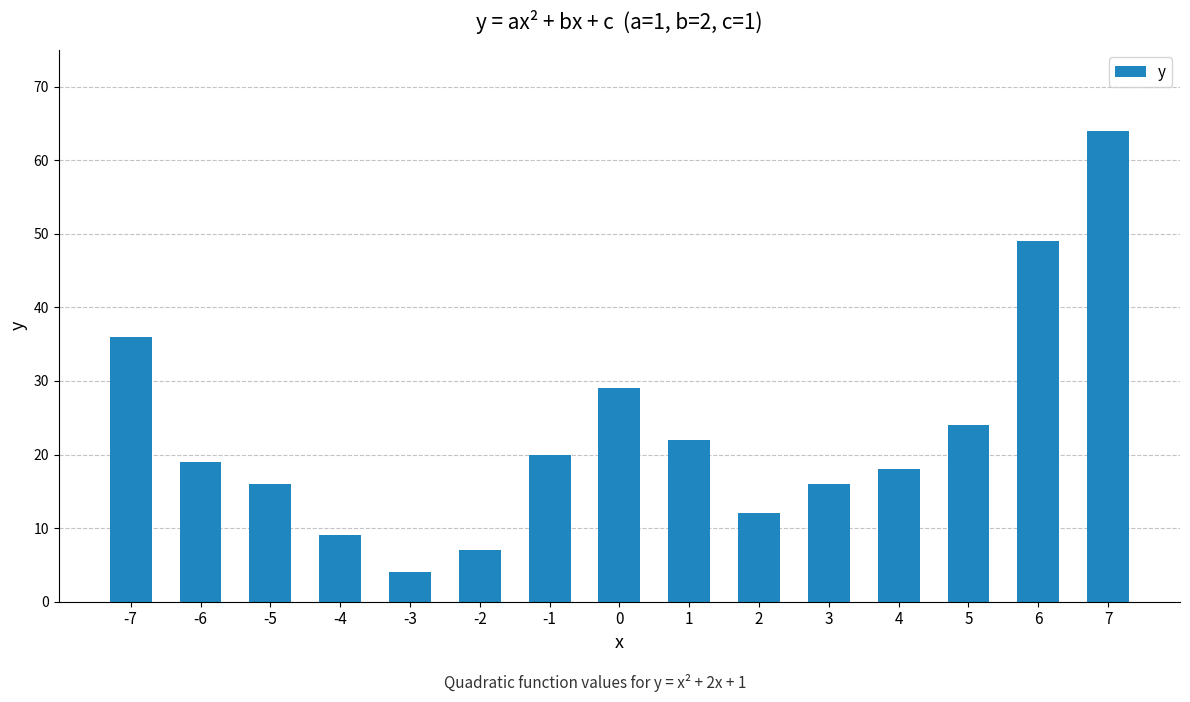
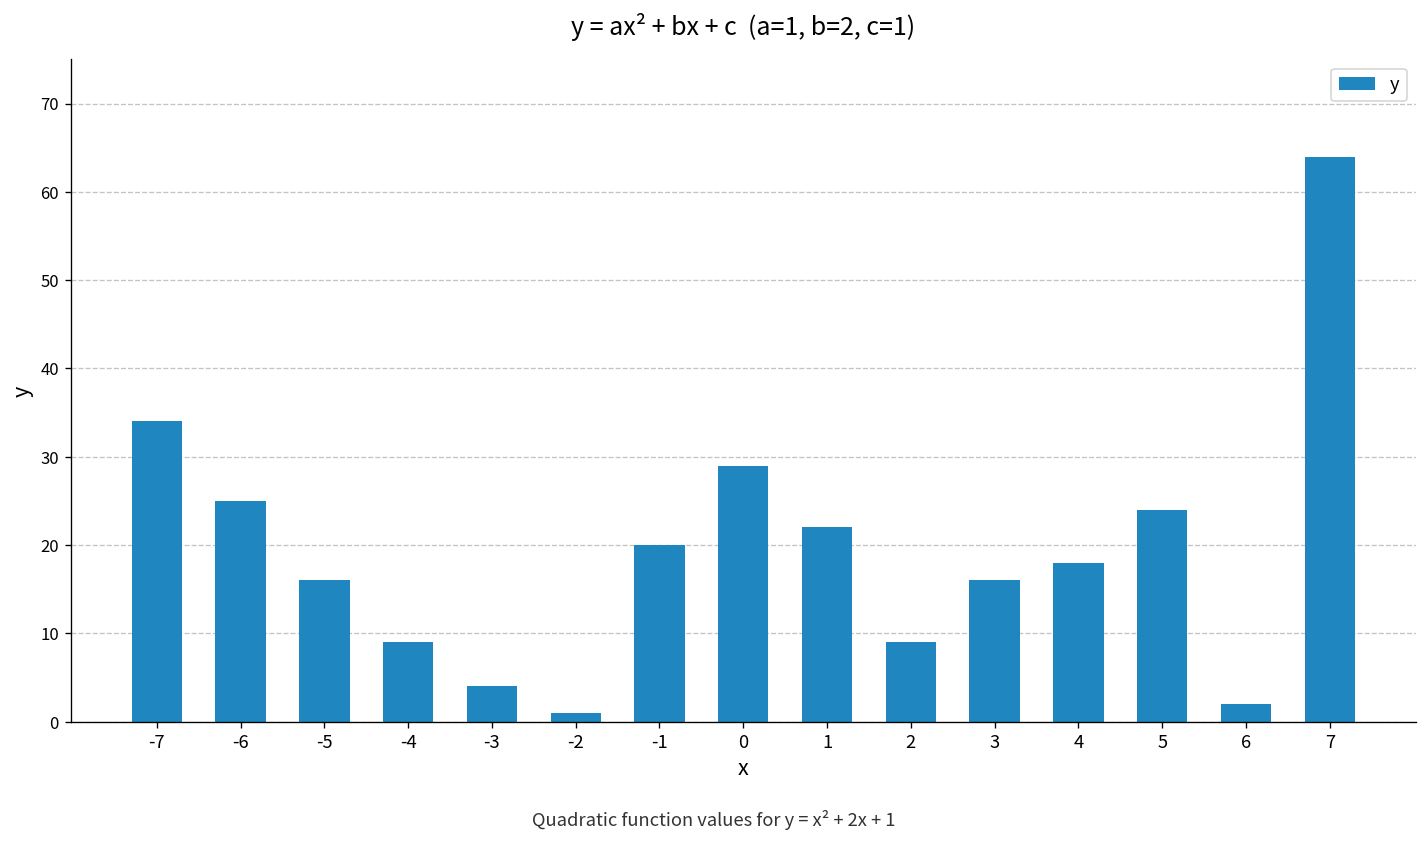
  {
-   "-7": 36,
-   "-6": 19,
+   "-7": 34,
+   "-6": 25,
    "-5": 16,
    "-4": 9,
    "-3": 4,
-   "-2": 7,
+   "-2": 1,
    "-1": 20,
    "0": 29,
    "1": 22,
-   "2": 12,
+   "2": 9,
    "3": 16,
    "4": 18,
    "5": 24,
-   "6": 49,
+   "6": 2,
    "7": 64
  }
